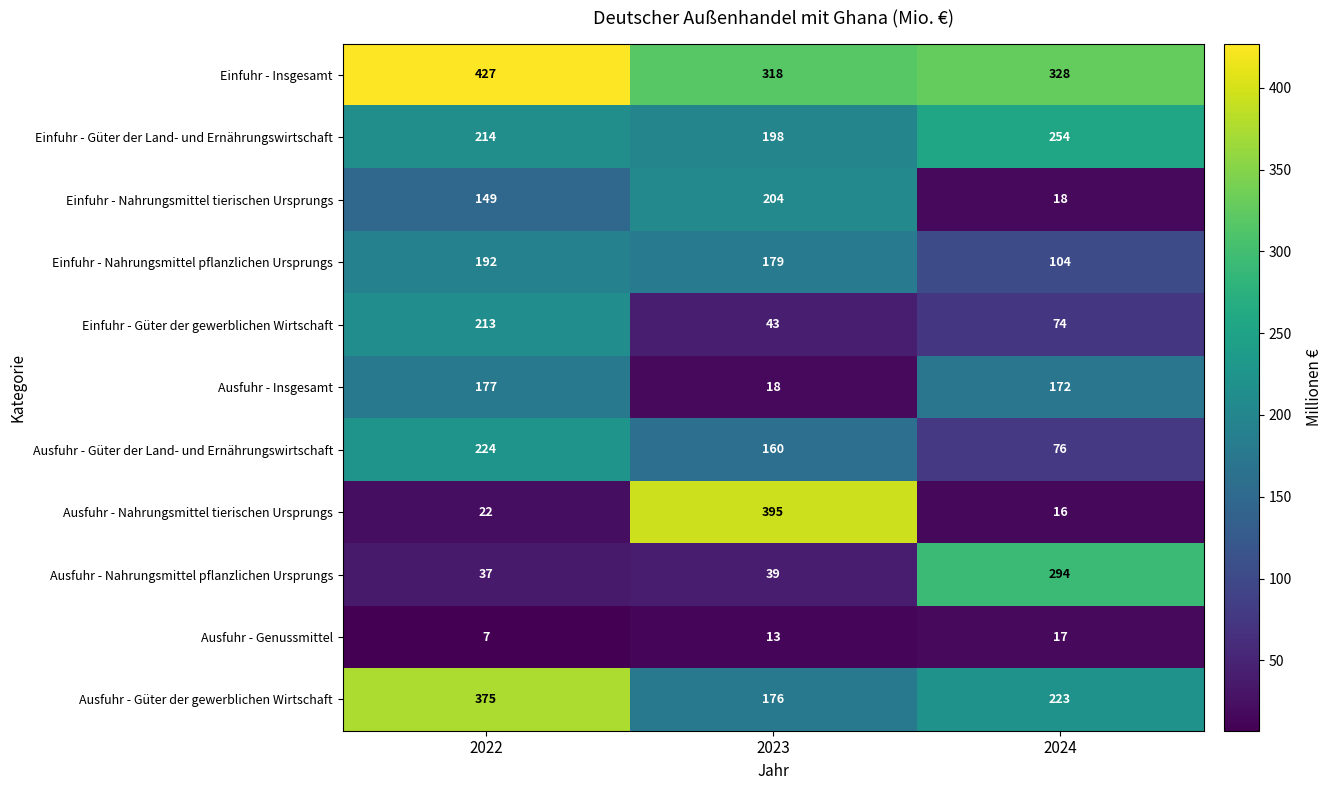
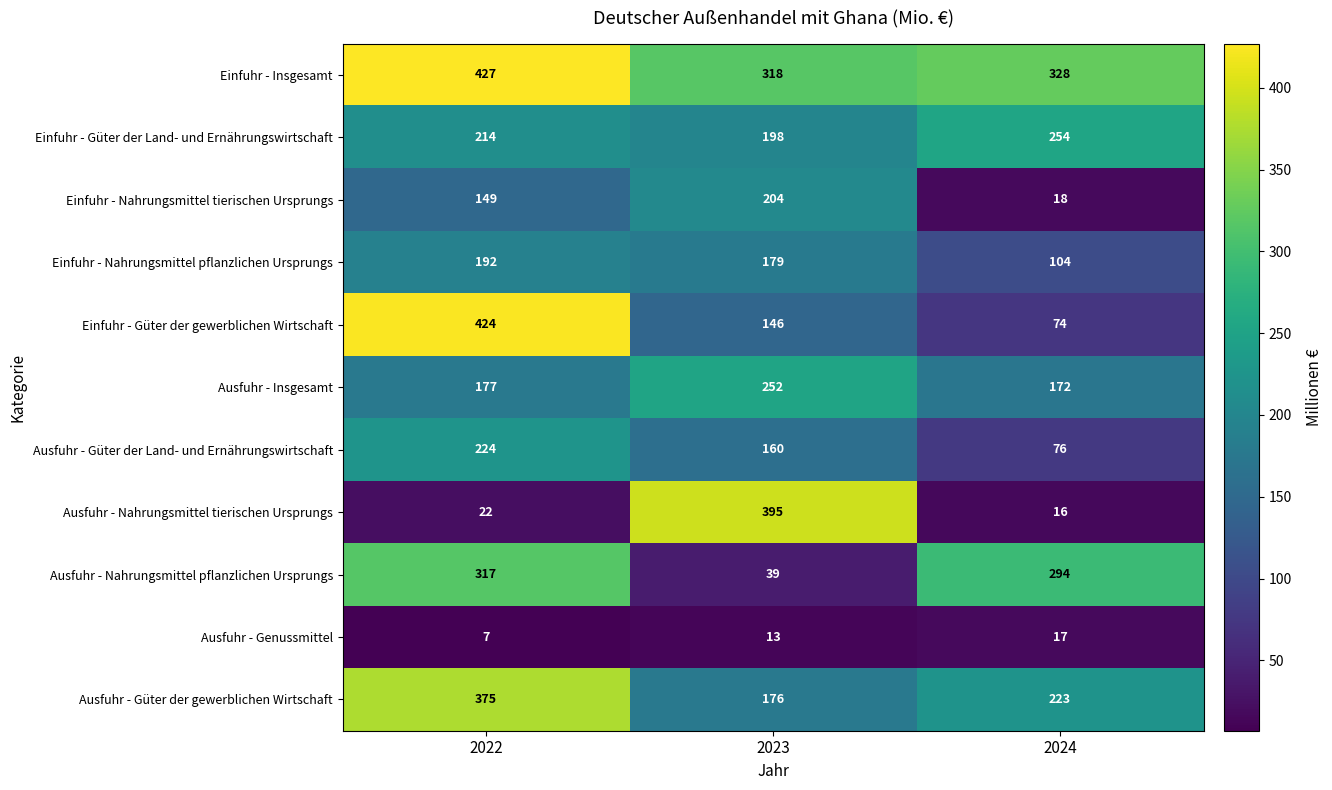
  {
    "Einfuhr - Insgesamt": {
      "2022": 427,
      "2023": 318,
      "2024": 328
    },
    "Einfuhr - Güter der Land- und Ernährungswirtschaft": {
      "2022": 214,
      "2023": 198,
      "2024": 254
    },
    "Einfuhr - Nahrungsmittel tierischen Ursprungs": {
      "2022": 149,
      "2023": 204,
      "2024": 18
    },
    "Einfuhr - Nahrungsmittel pflanzlichen Ursprungs": {
      "2022": 192,
      "2023": 179,
      "2024": 104
    },
    "Einfuhr - Güter der gewerblichen Wirtschaft": {
-     "2022": 213,
-     "2023": 43,
+     "2022": 424,
+     "2023": 146,
      "2024": 74
    },
    "Ausfuhr - Insgesamt": {
      "2022": 177,
-     "2023": 18,
+     "2023": 252,
      "2024": 172
    },
    "Ausfuhr - Güter der Land- und Ernährungswirtschaft": {
      "2022": 224,
      "2023": 160,
      "2024": 76
    },
    "Ausfuhr - Nahrungsmittel tierischen Ursprungs": {
      "2022": 22,
      "2023": 395,
      "2024": 16
    },
    "Ausfuhr - Nahrungsmittel pflanzlichen Ursprungs": {
-     "2022": 37,
+     "2022": 317,
      "2023": 39,
      "2024": 294
    },
    "Ausfuhr - Genussmittel": {
      "2022": 7,
      "2023": 13,
      "2024": 17
    },
    "Ausfuhr - Güter der gewerblichen Wirtschaft": {
      "2022": 375,
      "2023": 176,
      "2024": 223
    }
  }
